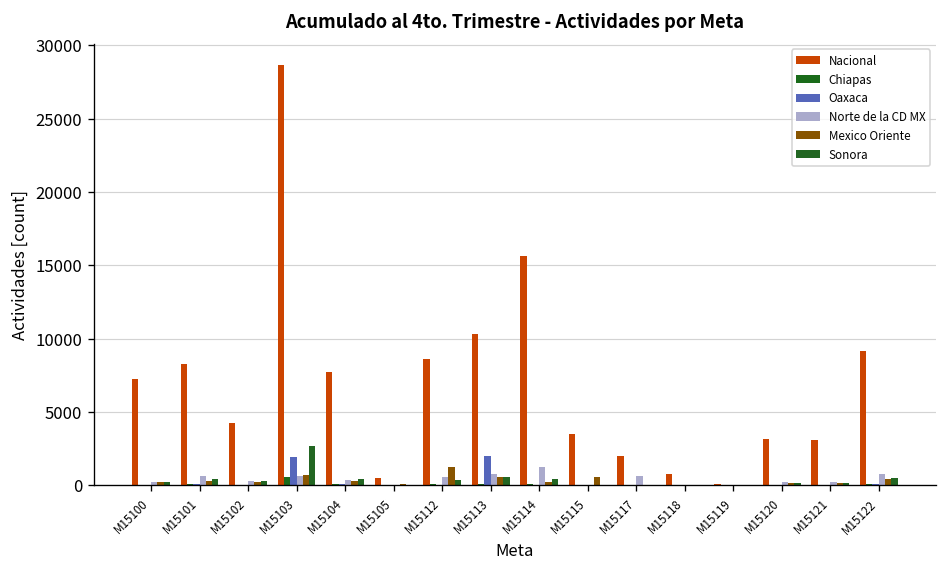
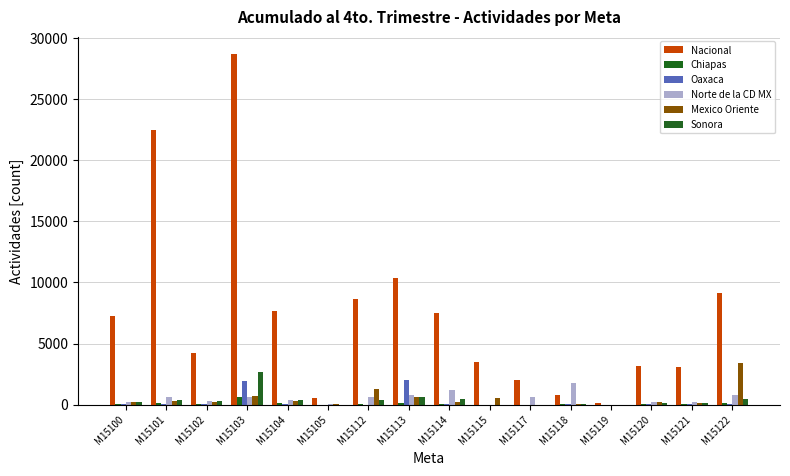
  {
    "Nacional": {
      "M15100": 7300,
-     "M15101": 8300,
+     "M15101": 22400,
      "M15102": 4300,
      "M15103": 28700,
      "M15104": 7700,
      "M15105": 500,
      "M15112": 8600,
      "M15113": 10400,
-     "M15114": 15700,
+     "M15114": 7500,
      "M15115": 3500,
      "M15117": 2000,
      "M15118": 800,
      "M15120": 3100,
      "M15121": 3100,
      "M15122": 9200
    },
    "Oaxaca": {
      "M15103": 1900,
      "M15105": 0,
      "M15112": 0,
      "M15113": 2000,
      "M15115": 0,
      "M15117": 0,
      "M15119": 0
    },
    "Norte de la CD MX": {
      "M15100": 200,
      "M15101": 700,
      "M15102": 300,
      "M15103": 600,
      "M15104": 400,
      "M15112": 600,
      "M15113": 800,
      "M15114": 1200,
      "M15115": 0,
      "M15117": 600,
-     "M15118": 0,
+     "M15118": 1800,
      "M15120": 300,
      "M15121": 300,
      "M15122": 800
    },
    "Mexico Oriente": {
      "M15100": 200,
      "M15101": 300,
      "M15102": 200,
      "M15103": 700,
      "M15104": 300,
      "M15112": 1300,
      "M15113": 600,
      "M15114": 200,
      "M15115": 500,
      "M15117": 0,
-     "M15122": 500
+     "M15122": 3400
    }
  }
